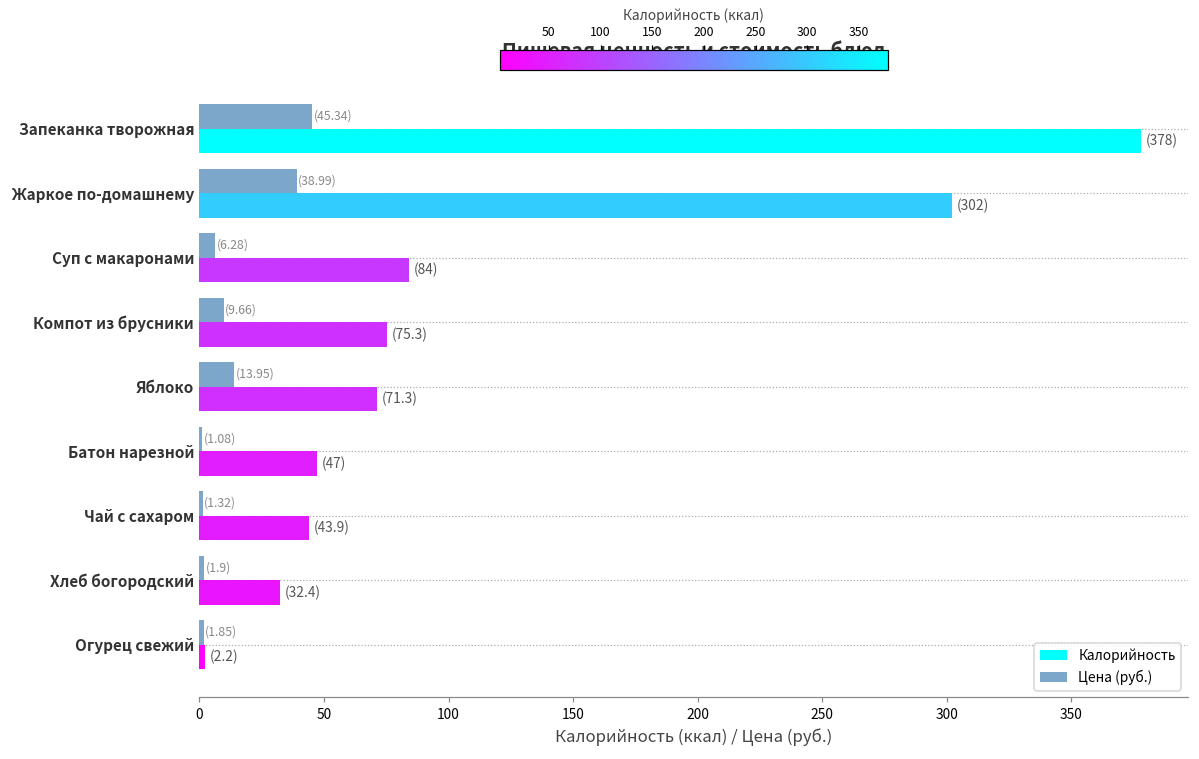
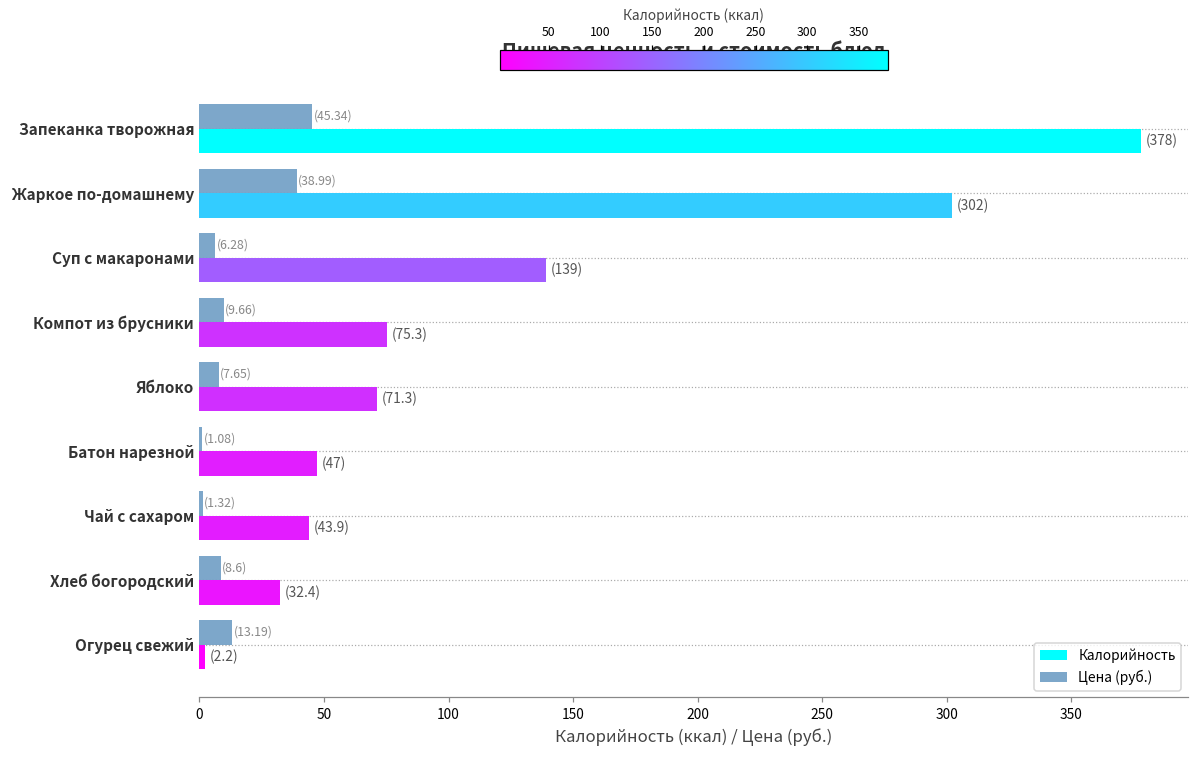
  {
    "Калорийность": {
      "Запеканка творожная": "(378)",
      "Жаркое по-домашнему": "(302)",
-     "Суп с макаронами": "(84)",
+     "Суп с макаронами": "(139)",
      "Компот из брусники": "(75.3)",
      "Яблоко": "(71.3)",
      "Батон нарезной": "(47)",
      "Чай с сахаром": "(43.9)",
      "Хлеб богородский": "(32.4)",
      "Огурец свежий": "(2.2)"
    },
    "Цена (руб.)": {
      "Запеканка творожная": "(45.34)",
      "Жаркое по-домашнему": "(38.99)",
      "Суп с макаронами": "(6.28)",
      "Компот из брусники": "(9.66)",
-     "Яблоко": "(13.95)",
+     "Яблоко": "(7.65)",
      "Батон нарезной": "(1.08)",
      "Чай с сахаром": "(1.32)",
-     "Хлеб богородский": "(1.9)",
-     "Огурец свежий": "(1.85)"
+     "Хлеб богородский": "(8.6)",
+     "Огурец свежий": "(13.19)"
    }
  }
